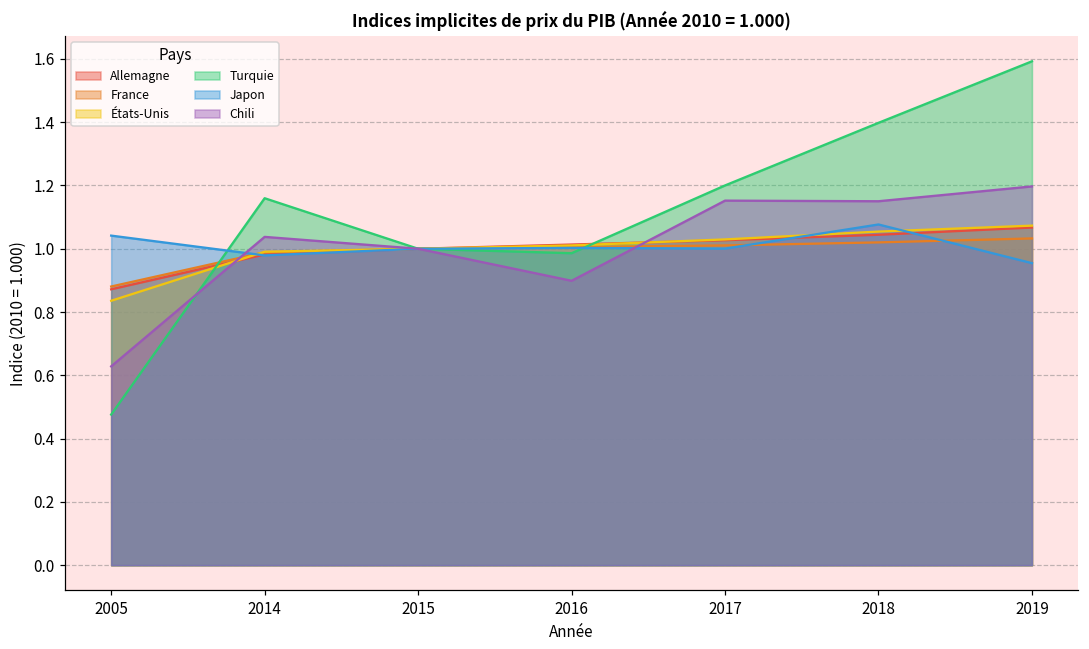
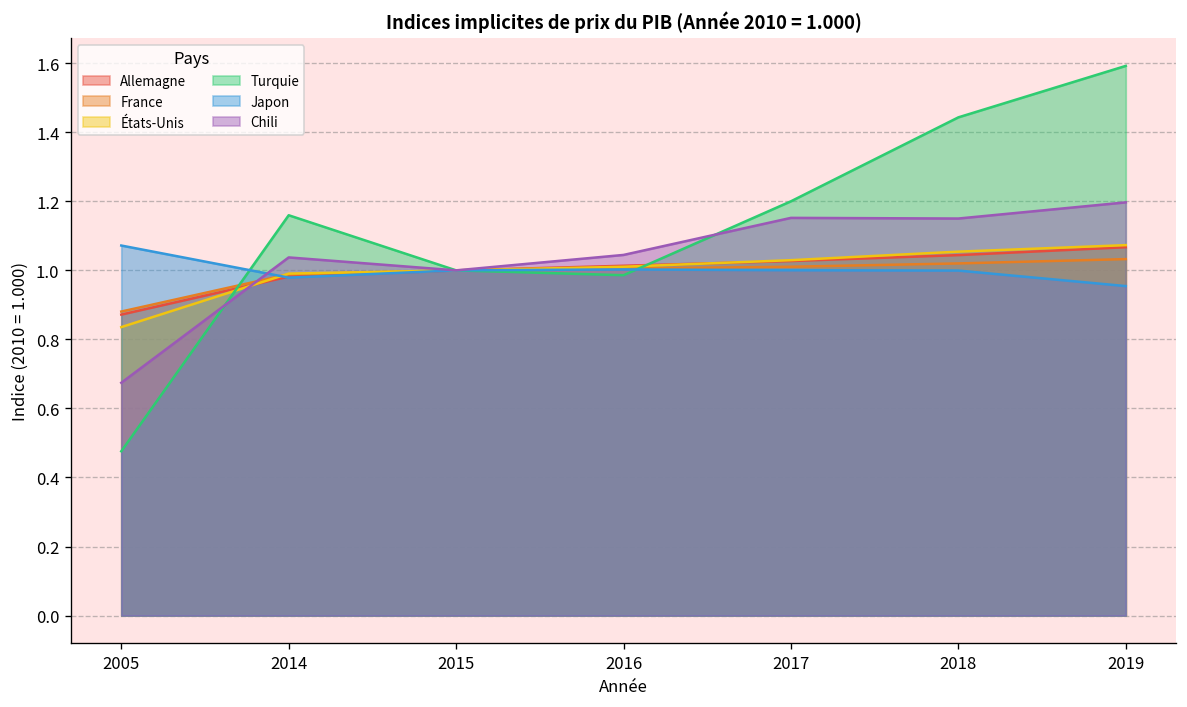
  {
    "Turquie": {
      "2005": 0.48,
      "2014": 1.16,
      "2016": 0.99,
      "2017": 1.20,
-     "2018": 1.40,
+     "2018": 1.44,
      "2019": 1.59
    },
    "Japon": {
-     "2005": 1.04,
+     "2005": 1.07,
      "2017": 1.00,
-     "2018": 1.08,
+     "2018": 1.00,
      "2019": 0.95
    },
    "Chili": {
-     "2005": 0.63,
+     "2005": 0.67,
      "2014": 1.04,
-     "2016": 0.90,
+     "2016": 1.04,
      "2017": 1.15,
      "2018": 1.15,
      "2019": 1.20
    }
  }
